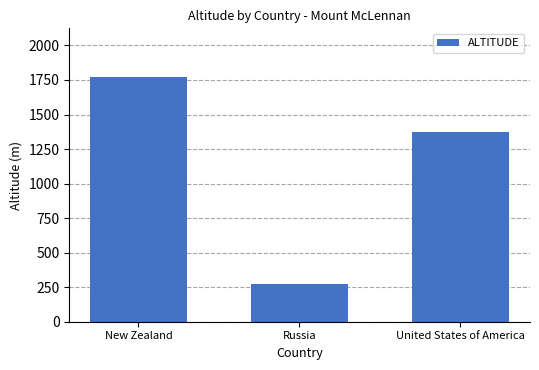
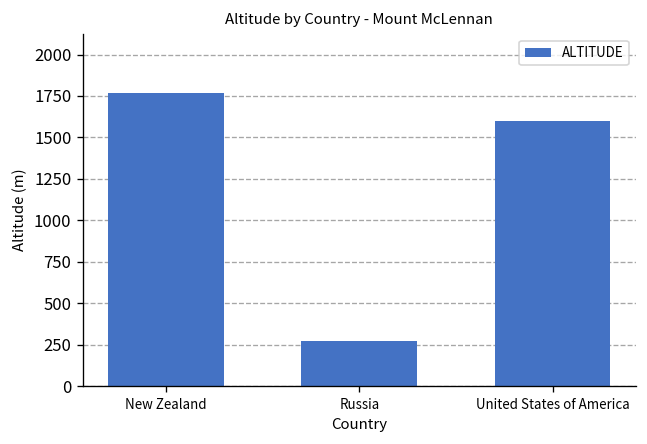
  {
    "New Zealand": 1770,
    "Russia": 270,
-   "United States of America": 1380
+   "United States of America": 1600
  }
